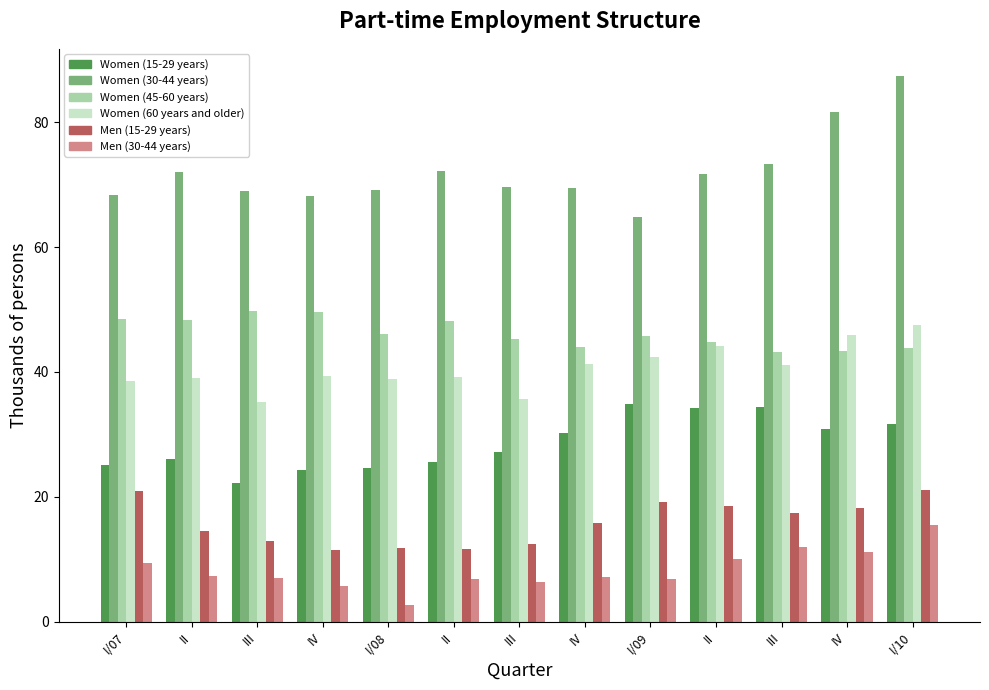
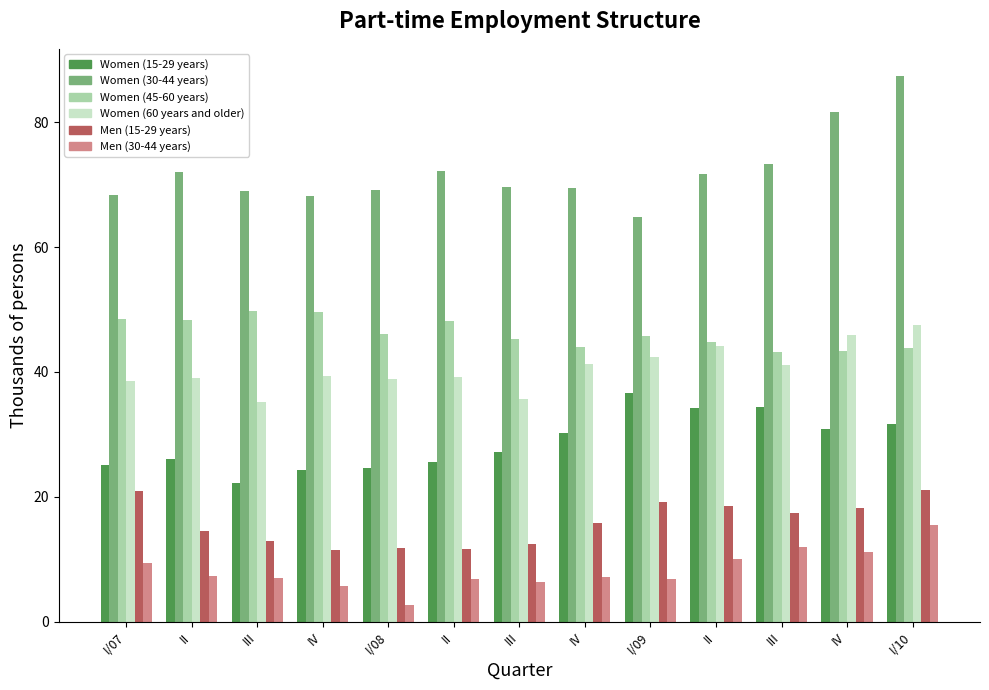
  {
    "Women (15-29 years)": {
      "I/07": 25,
      "I/08": 25,
-     "I/09": 35,
+     "I/09": 37,
      "I/10": 32
    },
    "Women (30-44 years)": {
      "I/07": 68,
      "I/08": 69,
      "I/09": 65,
      "I/10": 87
    },
    "Men (15-29 years)": {
      "I/07": 21,
      "I/08": 12,
      "I/09": 19,
      "I/10": 21
    },
    "Men (30-44 years)": {
      "I/07": 9,
      "I/08": 3,
      "I/09": 7,
      "I/10": 16
    }
  }
